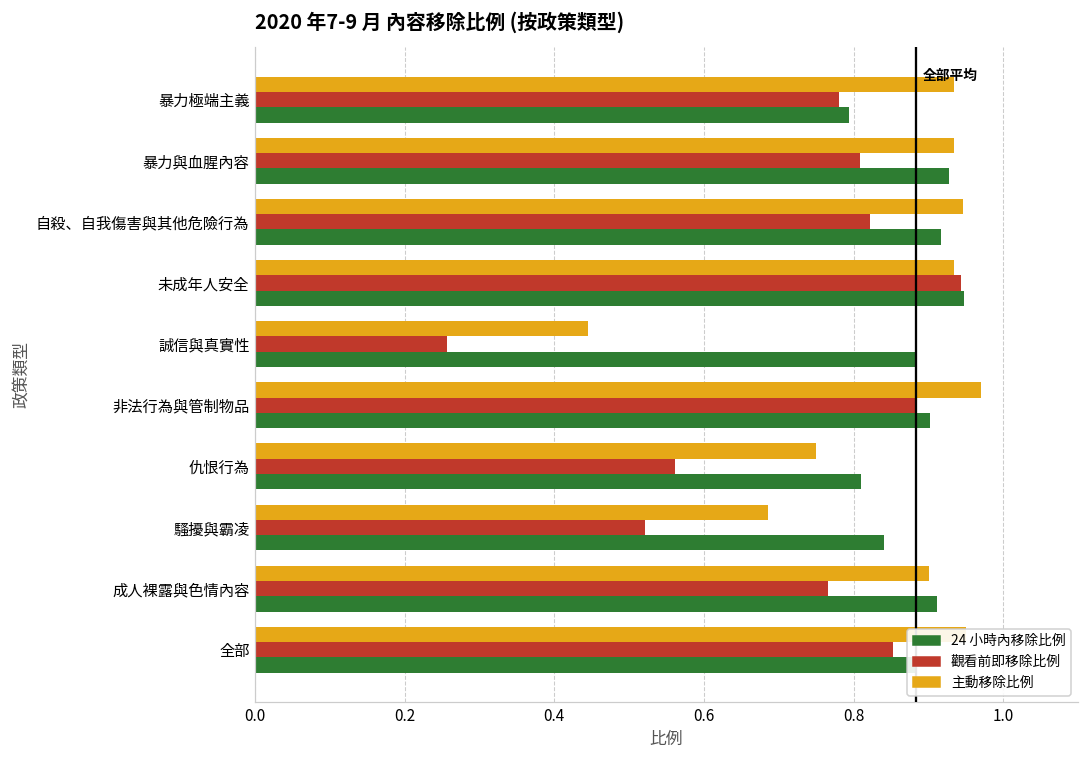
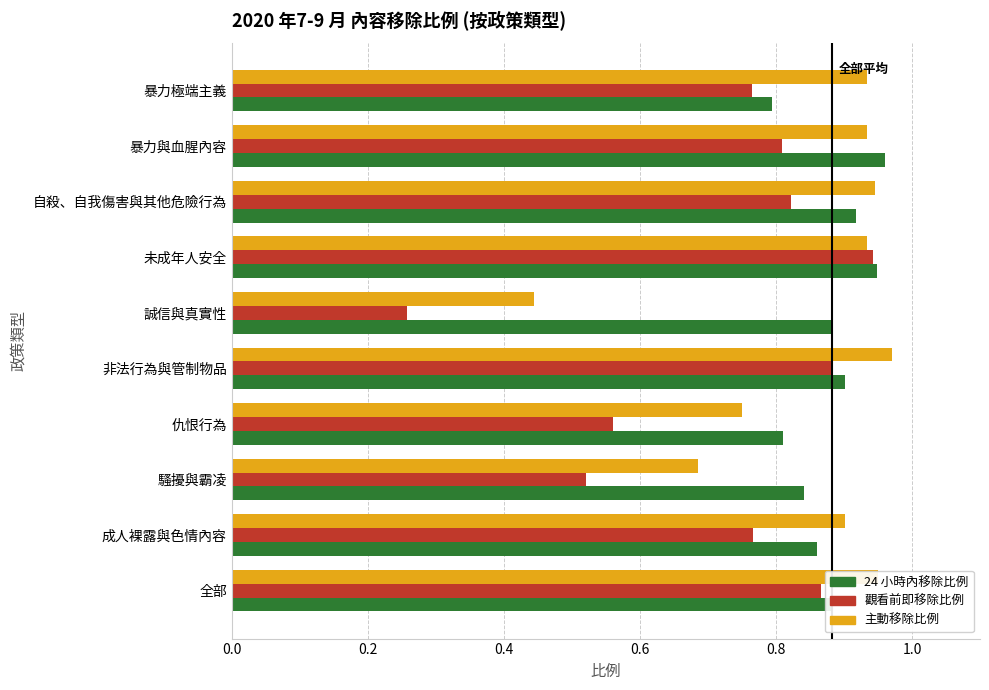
  {
    "24 小時內移除比例": {
      "暴力極端主義": 0.79,
-     "暴力與血腥內容": 0.93,
+     "暴力與血腥內容": 0.96,
      "自殺、自我傷害與其他危險行為": 0.92,
      "未成年人安全": 0.95,
      "誠信與真實性": 0.88,
      "非法行為與管制物品": 0.90,
      "仇恨行為": 0.81,
      "騷擾與霸凌": 0.84,
-     "成人裸露與色情內容": 0.91
+     "成人裸露與色情內容": 0.86
    },
    "觀看前即移除比例": {
-     "暴力極端主義": 0.78,
+     "暴力極端主義": 0.77,
      "暴力與血腥內容": 0.81,
      "自殺、自我傷害與其他危險行為": 0.82,
      "未成年人安全": 0.94,
      "誠信與真實性": 0.26,
      "非法行為與管制物品": 0.88,
      "仇恨行為": 0.56,
      "騷擾與霸凌": 0.52,
      "成人裸露與色情內容": 0.77,
-     "全部": 0.85
+     "全部": 0.87
    },
    "主動移除比例": {
      "暴力極端主義": 0.93,
      "暴力與血腥內容": 0.93,
      "自殺、自我傷害與其他危險行為": 0.95,
      "未成年人安全": 0.93,
      "誠信與真實性": 0.45,
      "非法行為與管制物品": 0.97,
      "仇恨行為": 0.75,
      "騷擾與霸凌": 0.69,
      "成人裸露與色情內容": 0.90
    }
  }
